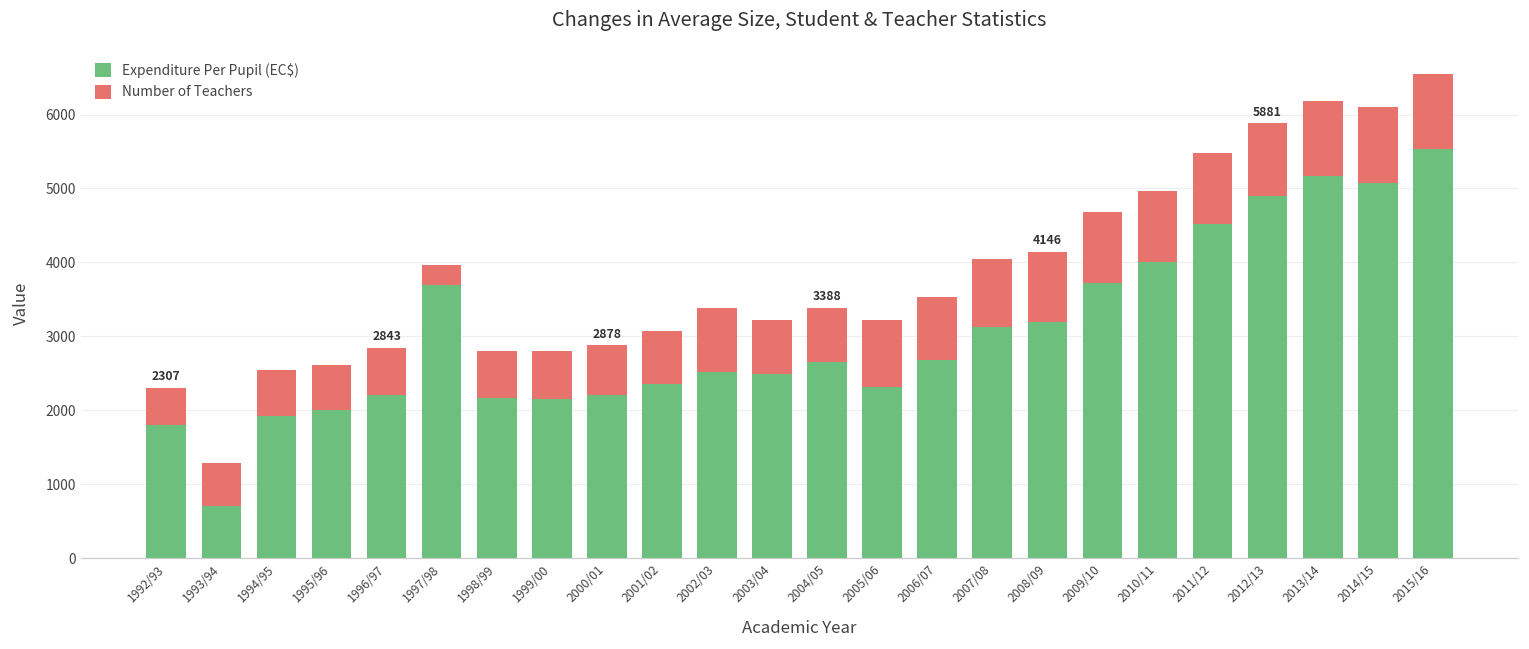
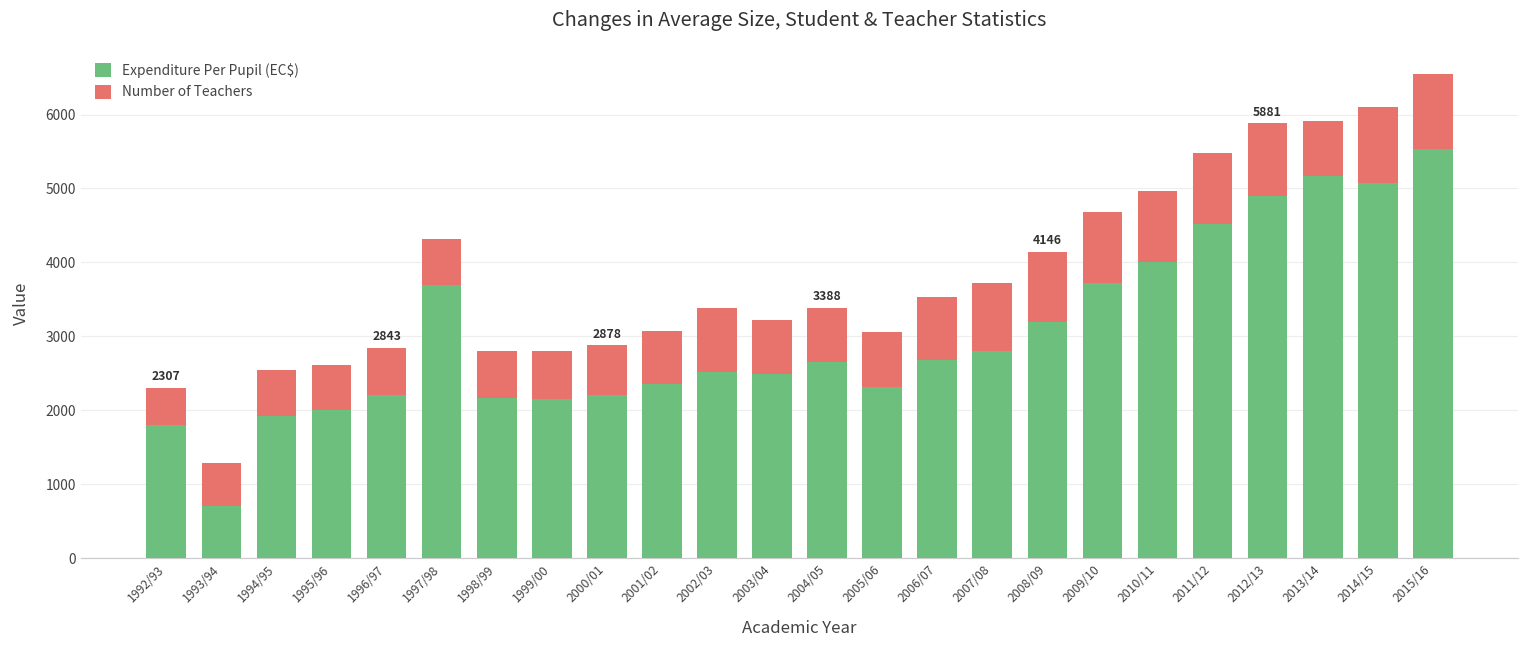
  {
    "Expenditure Per Pupil (EC$)": {
      "1992/93": 1800,
      "1993/94": 700,
      "1994/95": 1900,
      "1995/96": 2000,
      "1996/97": 2200,
      "1997/98": 3700,
      "1998/99": 2200,
      "1999/00": 2200,
      "2000/01": 2200,
      "2001/02": 2400,
      "2002/03": 2500,
      "2003/04": 2500,
      "2004/05": 2700,
      "2005/06": 2300,
      "2006/07": 2700,
-     "2007/08": 3100,
+     "2007/08": 2800,
      "2008/09": 3200,
      "2009/10": 3700,
      "2010/11": 4000,
      "2011/12": 4500,
      "2012/13": 4900,
      "2013/14": 5200,
      "2014/15": 5100,
      "2015/16": 5500
    },
    "Number of Teachers": {
      "1993/94": 600,
      "1994/95": 600,
      "1995/96": 600,
-     "1997/98": 300,
+     "1997/98": 600,
      "1998/99": 600,
      "1999/00": 600,
      "2001/02": 700,
      "2002/03": 900,
      "2003/04": 700,
-     "2005/06": 900,
+     "2005/06": 700,
      "2006/07": 900,
      "2007/08": 900,
      "2009/10": 1000,
      "2010/11": 1000,
      "2011/12": 1000,
-     "2013/14": 1000,
+     "2013/14": 700,
      "2014/15": 1000,
      "2015/16": 1000
    }
  }
